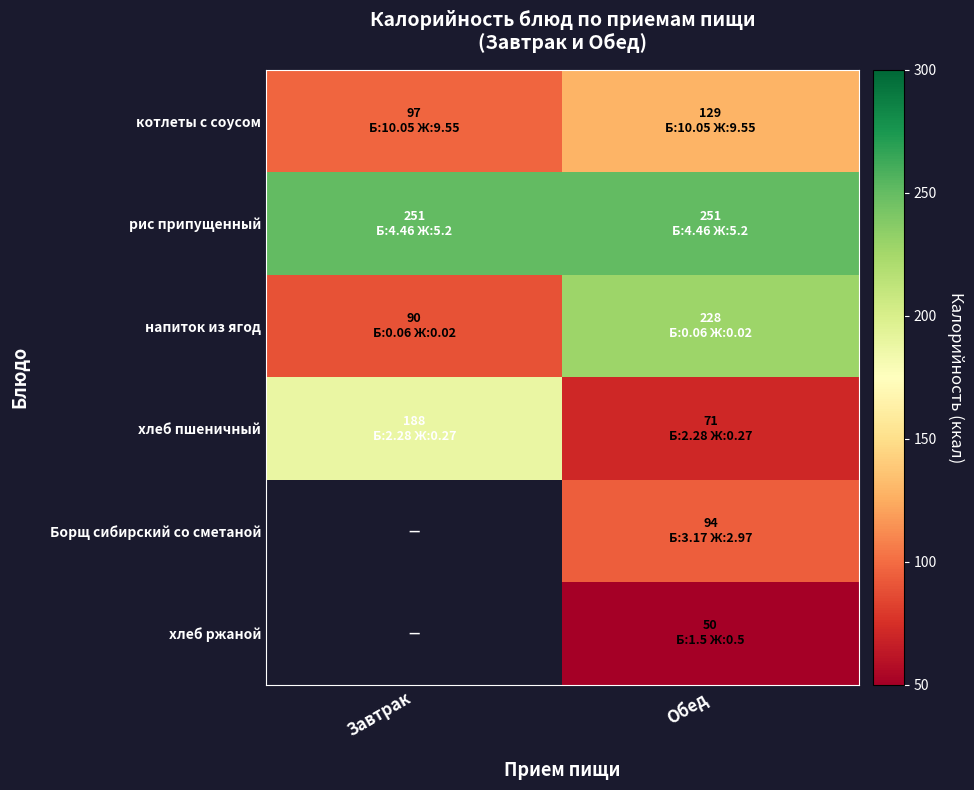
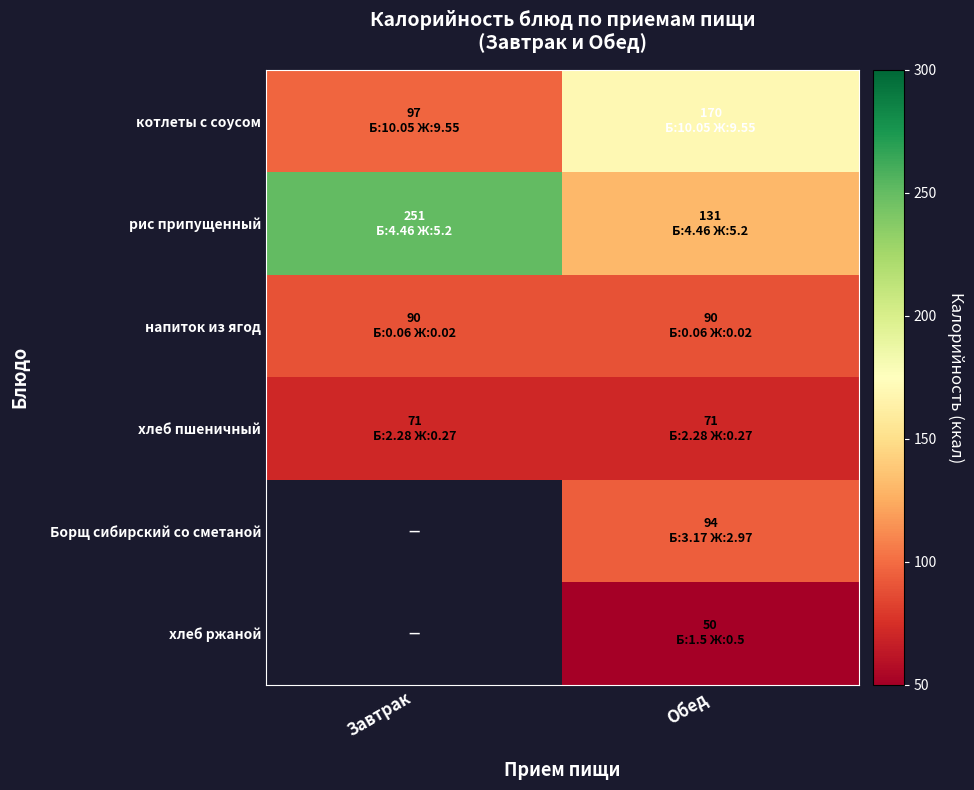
  {
    "котлеты с соусом": {
-     "Обед": 129
+     "Обед": 170
    },
    "рис припущенный": {
-     "Обед": 251
+     "Обед": 131
    },
    "напиток из ягод": {
-     "Обед": 228
+     "Обед": 90
    },
    "хлеб пшеничный": {
-     "Завтрак": 188
+     "Завтрак": 71
    }
  }
